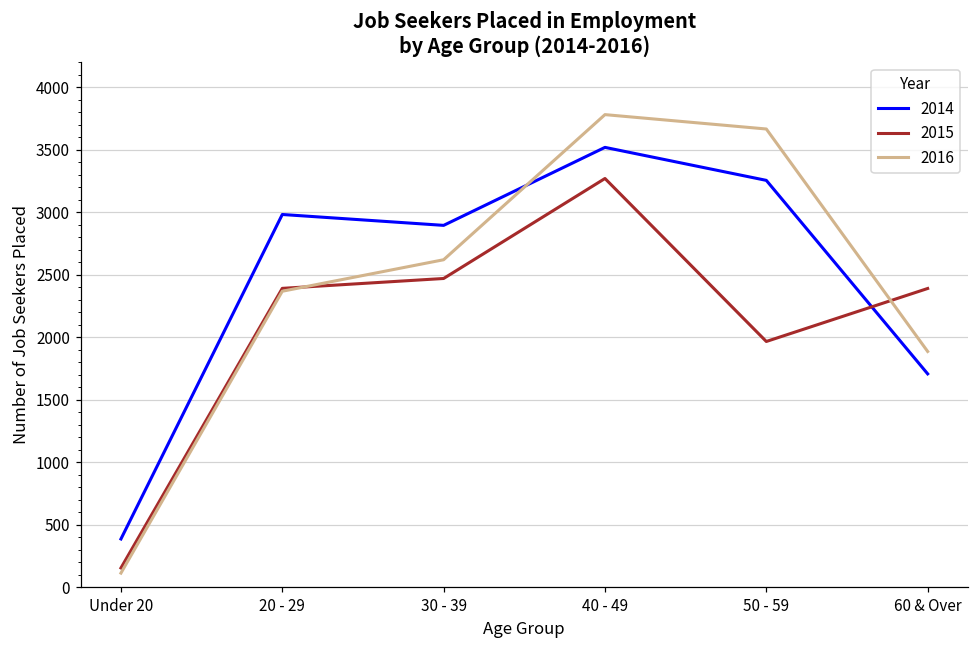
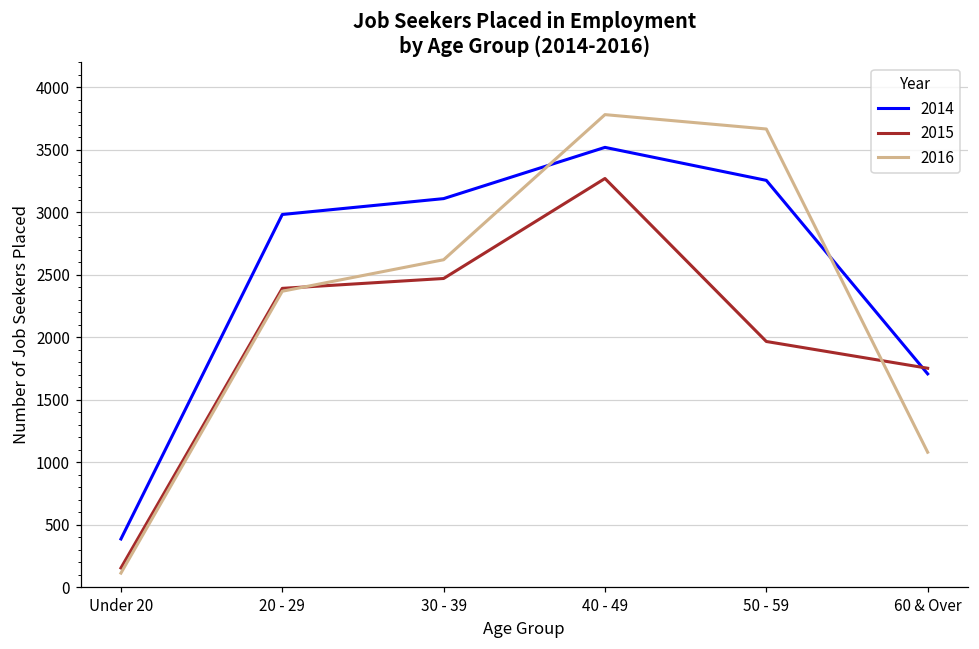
  {
    "2014": {
      "Under 20": 390,
      "20 - 29": 2980,
-     "30 - 39": 2890,
+     "30 - 39": 3110,
      "40 - 49": 3520,
      "50 - 59": 3250,
      "60 & Over": 1710
    },
    "2015": {
      "Under 20": 150,
      "20 - 29": 2390,
      "30 - 39": 2470,
      "40 - 49": 3270,
      "50 - 59": 1970,
-     "60 & Over": 2390
+     "60 & Over": 1750
    },
    "2016": {
      "Under 20": 110,
      "20 - 29": 2370,
      "30 - 39": 2620,
      "40 - 49": 3780,
      "50 - 59": 3670,
-     "60 & Over": 1890
+     "60 & Over": 1080
    }
  }
